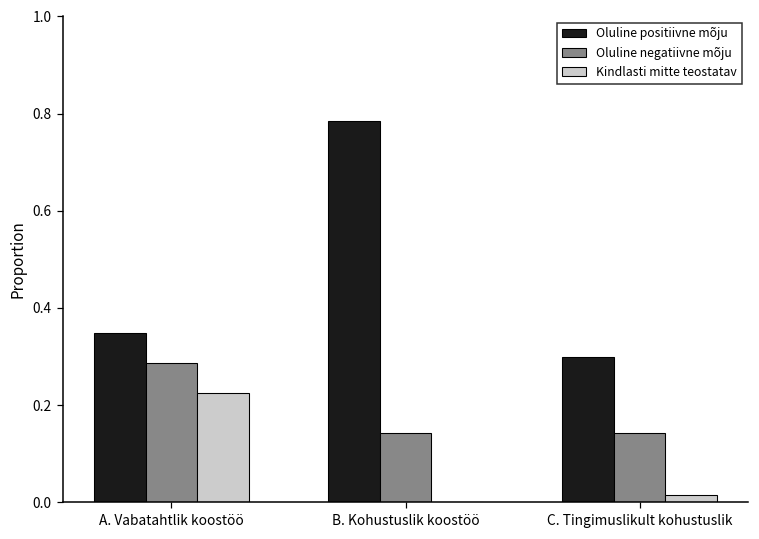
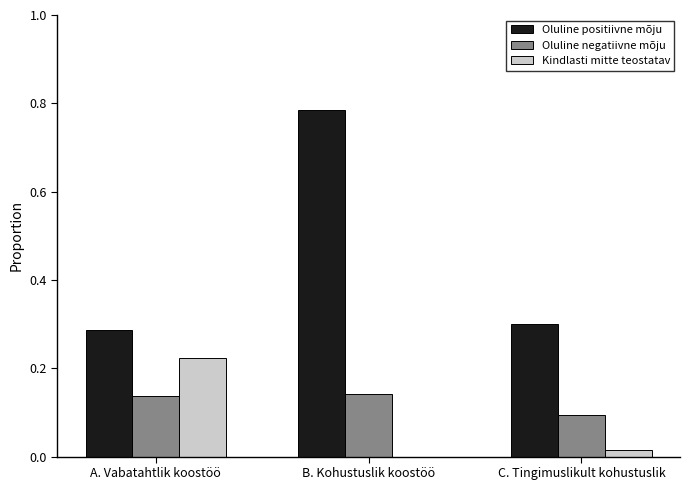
  {
    "Oluline positiivne mõju": {
-     "A. Vabatahtlik koostöö": 0.35,
+     "A. Vabatahtlik koostöö": 0.29,
      "B. Kohustuslik koostöö": 0.79,
      "C. Tingimuslikult kohustuslik": 0.30
    },
    "Oluline negatiivne mõju": {
-     "A. Vabatahtlik koostöö": 0.29,
+     "A. Vabatahtlik koostöö": 0.14,
      "B. Kohustuslik koostöö": 0.14,
-     "C. Tingimuslikult kohustuslik": 0.14
+     "C. Tingimuslikult kohustuslik": 0.09
    },
    "Kindlasti mitte teostatav": {
      "A. Vabatahtlik koostöö": 0.22,
      "B. Kohustuslik koostöö": 0.00,
      "C. Tingimuslikult kohustuslik": 0.02
    }
  }
